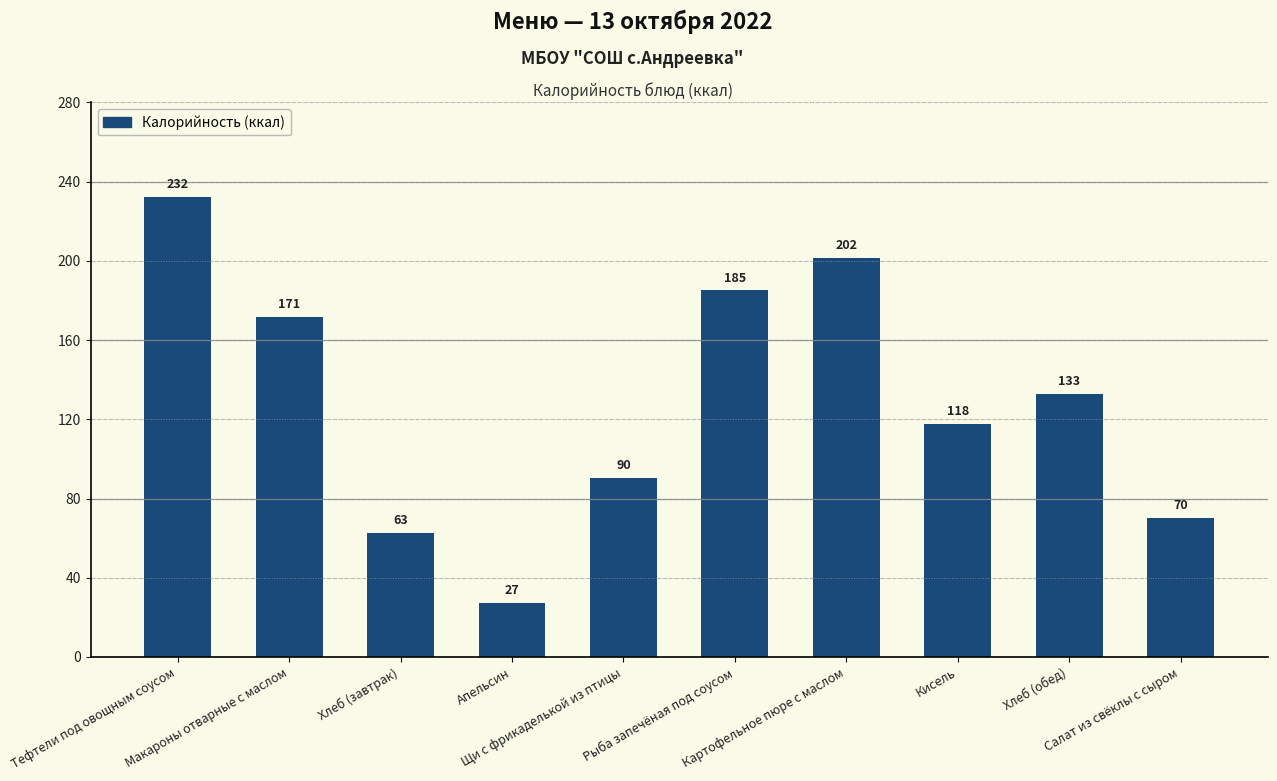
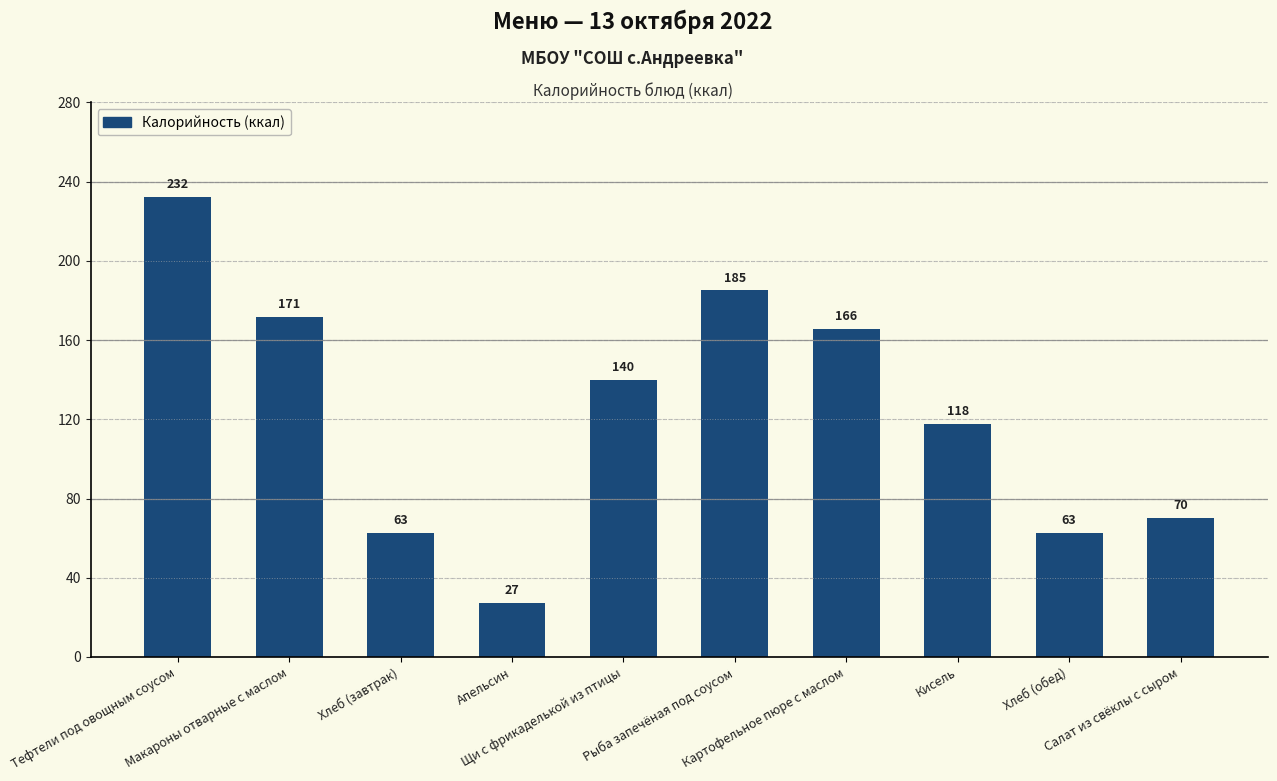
  {
    "Тефтели под овощным соусом": 232,
    "Макароны отварные с маслом": 171,
    "Хлеб (завтрак)": 63,
    "Апельсин": 27,
-   "Щи с фрикаделькой из птицы": 90,
+   "Щи с фрикаделькой из птицы": 140,
    "Рыба запечёная под соусом": 185,
-   "Картофельное пюре с маслом": 202,
+   "Картофельное пюре с маслом": 166,
    "Кисель": 118,
-   "Хлеб (обед)": 133,
+   "Хлеб (обед)": 63,
    "Салат из свёклы с сыром": 70
  }
